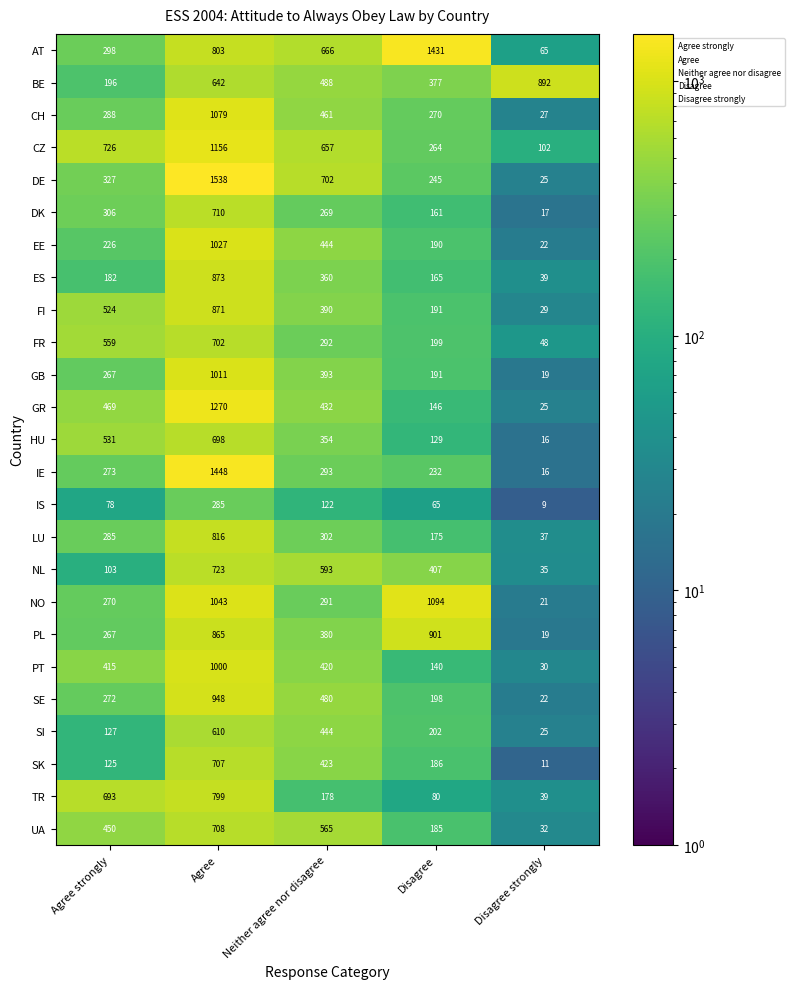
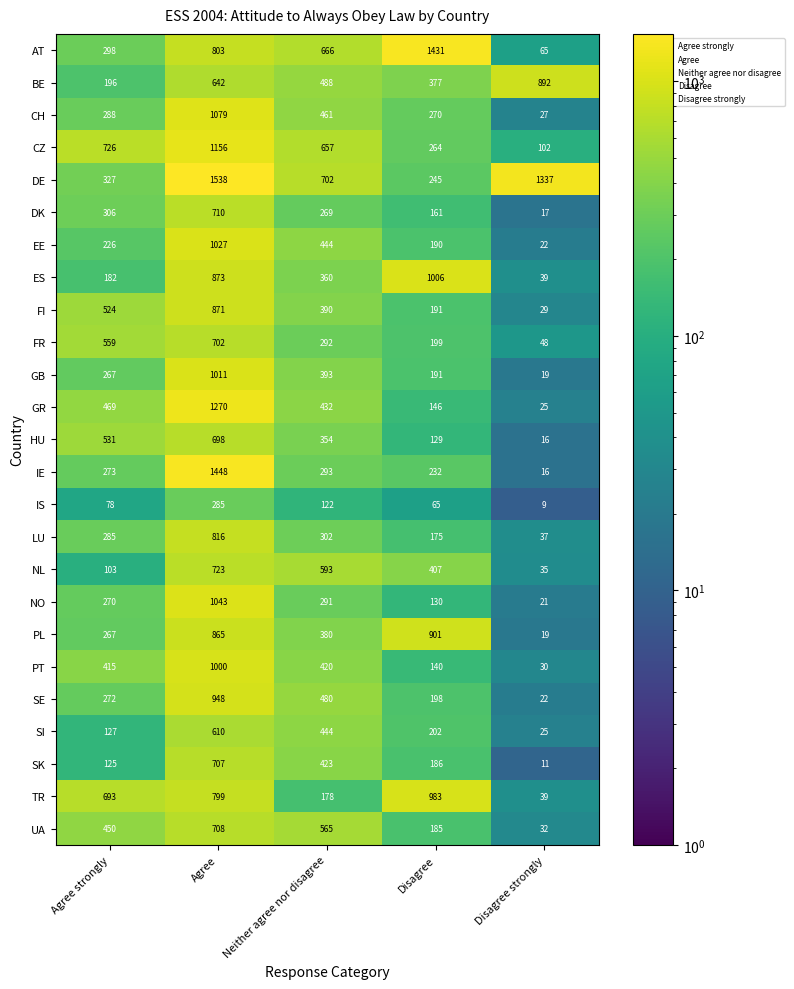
  {
    "AT": {
      "Agree strongly": 298,
      "Agree": 803,
      "Neither agree nor disagree": 666,
      "Disagree": 1431,
      "Disagree strongly": 65
    },
    "BE": {
      "Agree strongly": 196,
      "Agree": 642,
      "Neither agree nor disagree": 488,
      "Disagree": 377,
      "Disagree strongly": 892
    },
    "CH": {
      "Agree strongly": 288,
      "Agree": 1079,
      "Neither agree nor disagree": 461,
      "Disagree": 270,
      "Disagree strongly": 27
    },
    "CZ": {
      "Agree strongly": 726,
      "Agree": 1156,
      "Neither agree nor disagree": 657,
      "Disagree": 264,
      "Disagree strongly": 102
    },
    "DE": {
      "Agree strongly": 327,
      "Agree": 1538,
      "Neither agree nor disagree": 702,
      "Disagree": 245,
-     "Disagree strongly": 25
+     "Disagree strongly": 1337
    },
    "DK": {
      "Agree strongly": 306,
      "Agree": 710,
      "Neither agree nor disagree": 269,
      "Disagree": 161,
      "Disagree strongly": 17
    },
    "EE": {
      "Agree strongly": 226,
      "Agree": 1027,
      "Neither agree nor disagree": 444,
      "Disagree": 190,
      "Disagree strongly": 22
    },
    "ES": {
      "Agree strongly": 182,
      "Agree": 873,
      "Neither agree nor disagree": 360,
-     "Disagree": 165,
+     "Disagree": 1006,
      "Disagree strongly": 39
    },
    "FI": {
      "Agree strongly": 524,
      "Agree": 871,
      "Neither agree nor disagree": 390,
      "Disagree": 191,
      "Disagree strongly": 29
    },
    "FR": {
      "Agree strongly": 559,
      "Agree": 702,
      "Neither agree nor disagree": 292,
      "Disagree": 199,
      "Disagree strongly": 48
    },
    "GB": {
      "Agree strongly": 267,
      "Agree": 1011,
      "Neither agree nor disagree": 393,
      "Disagree": 191,
      "Disagree strongly": 19
    },
    "GR": {
      "Agree strongly": 469,
      "Agree": 1270,
      "Neither agree nor disagree": 432,
      "Disagree": 146,
      "Disagree strongly": 25
    },
    "HU": {
      "Agree strongly": 531,
      "Agree": 698,
      "Neither agree nor disagree": 354,
      "Disagree": 129,
      "Disagree strongly": 16
    },
    "IE": {
      "Agree strongly": 273,
      "Agree": 1448,
      "Neither agree nor disagree": 293,
      "Disagree": 232,
      "Disagree strongly": 16
    },
    "IS": {
      "Agree strongly": 78,
      "Agree": 285,
      "Neither agree nor disagree": 122,
      "Disagree": 65,
      "Disagree strongly": 9
    },
    "LU": {
      "Agree strongly": 285,
      "Agree": 816,
      "Neither agree nor disagree": 302,
      "Disagree": 175,
      "Disagree strongly": 37
    },
    "NL": {
      "Agree strongly": 103,
      "Agree": 723,
      "Neither agree nor disagree": 593,
      "Disagree": 407,
      "Disagree strongly": 35
    },
    "NO": {
      "Agree strongly": 270,
      "Agree": 1043,
      "Neither agree nor disagree": 291,
-     "Disagree": 1094,
+     "Disagree": 130,
      "Disagree strongly": 21
    },
    "PL": {
      "Agree strongly": 267,
      "Agree": 865,
      "Neither agree nor disagree": 380,
      "Disagree": 901,
      "Disagree strongly": 19
    },
    "PT": {
      "Agree strongly": 415,
      "Agree": 1000,
      "Neither agree nor disagree": 420,
      "Disagree": 140,
      "Disagree strongly": 30
    },
    "SE": {
      "Agree strongly": 272,
      "Agree": 948,
      "Neither agree nor disagree": 480,
      "Disagree": 198,
      "Disagree strongly": 22
    },
    "SI": {
      "Agree strongly": 127,
      "Agree": 610,
      "Neither agree nor disagree": 444,
      "Disagree": 202,
      "Disagree strongly": 25
    },
    "SK": {
      "Agree strongly": 125,
      "Agree": 707,
      "Neither agree nor disagree": 423,
      "Disagree": 186,
      "Disagree strongly": 11
    },
    "TR": {
      "Agree strongly": 693,
      "Agree": 799,
      "Neither agree nor disagree": 178,
-     "Disagree": 80,
+     "Disagree": 983,
      "Disagree strongly": 39
    },
    "UA": {
      "Agree strongly": 450,
      "Agree": 708,
      "Neither agree nor disagree": 565,
      "Disagree": 185,
      "Disagree strongly": 32
    }
  }
